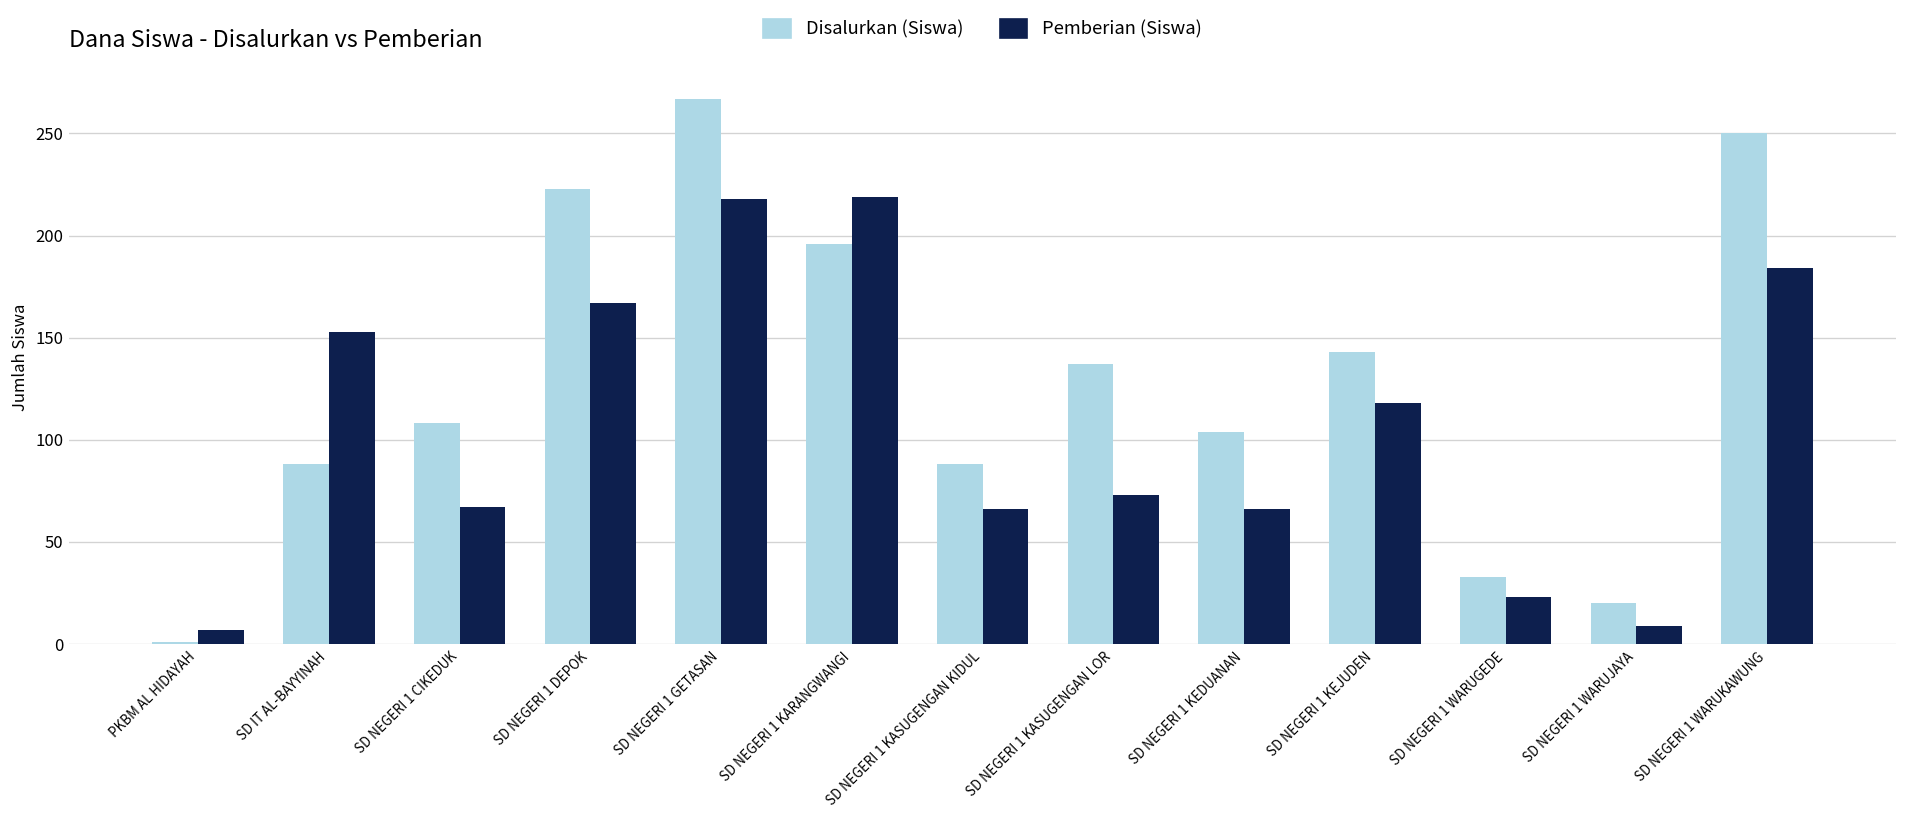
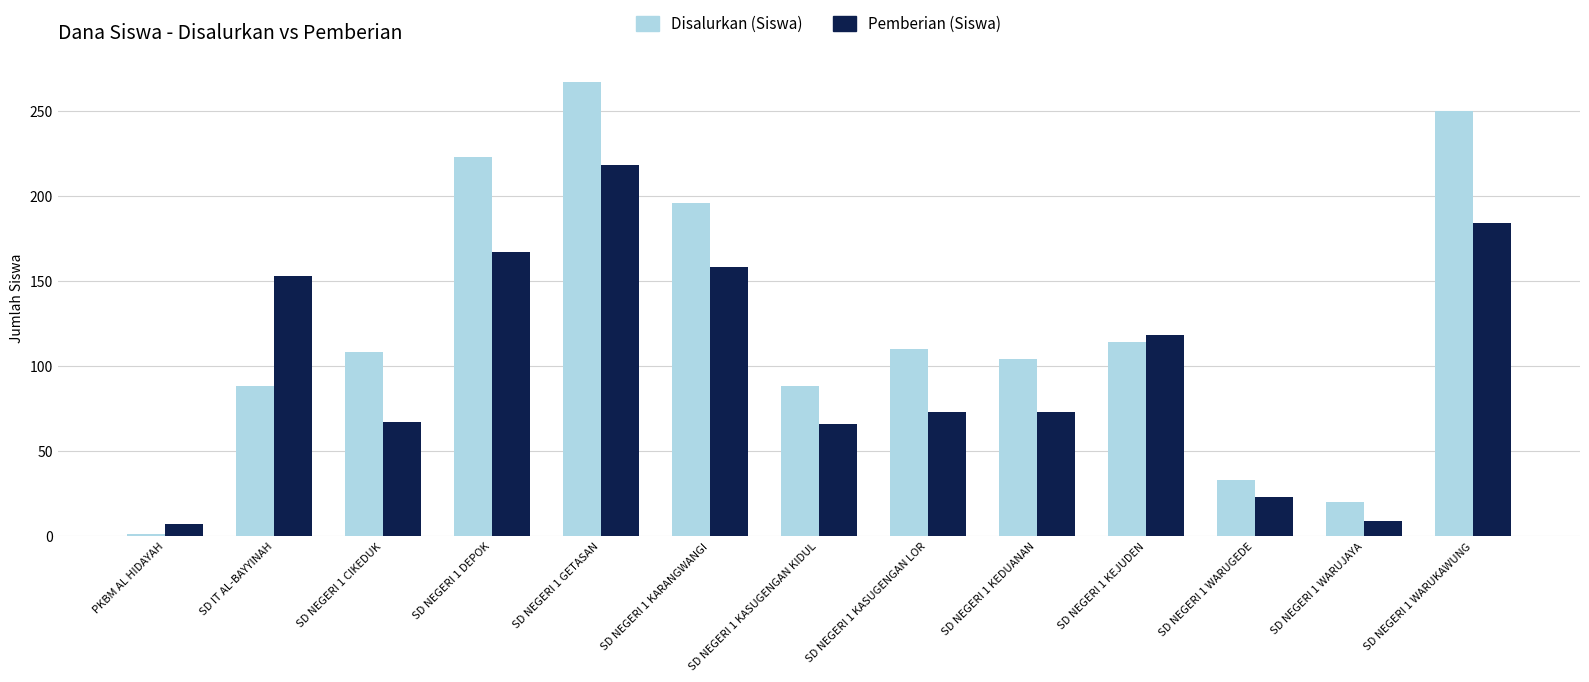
  {
    "Disalurkan (Siswa)": {
      "SD IT AL-BAYYINAH": 88,
      "SD NEGERI 1 CIKEDUK": 108,
      "SD NEGERI 1 DEPOK": 223,
      "SD NEGERI 1 GETASAN": 267,
      "SD NEGERI 1 KARANGWANGI": 196,
      "SD NEGERI 1 KASUGENGAN KIDUL": 88,
-     "SD NEGERI 1 KASUGENGAN LOR": 137,
+     "SD NEGERI 1 KASUGENGAN LOR": 110,
      "SD NEGERI 1 KEDUANAN": 104,
-     "SD NEGERI 1 KEJUDEN": 143,
+     "SD NEGERI 1 KEJUDEN": 114,
      "SD NEGERI 1 WARUGEDE": 33,
      "SD NEGERI 1 WARUJAYA": 20,
      "SD NEGERI 1 WARUKAWUNG": 250
    },
    "Pemberian (Siswa)": {
      "PKBM AL HIDAYAH": 7,
      "SD IT AL-BAYYINAH": 153,
      "SD NEGERI 1 CIKEDUK": 67,
      "SD NEGERI 1 DEPOK": 167,
      "SD NEGERI 1 GETASAN": 218,
-     "SD NEGERI 1 KARANGWANGI": 219,
+     "SD NEGERI 1 KARANGWANGI": 158,
      "SD NEGERI 1 KASUGENGAN KIDUL": 66,
      "SD NEGERI 1 KASUGENGAN LOR": 73,
-     "SD NEGERI 1 KEDUANAN": 66,
+     "SD NEGERI 1 KEDUANAN": 73,
      "SD NEGERI 1 KEJUDEN": 118,
      "SD NEGERI 1 WARUGEDE": 23,
      "SD NEGERI 1 WARUJAYA": 9,
      "SD NEGERI 1 WARUKAWUNG": 184
    }
  }
